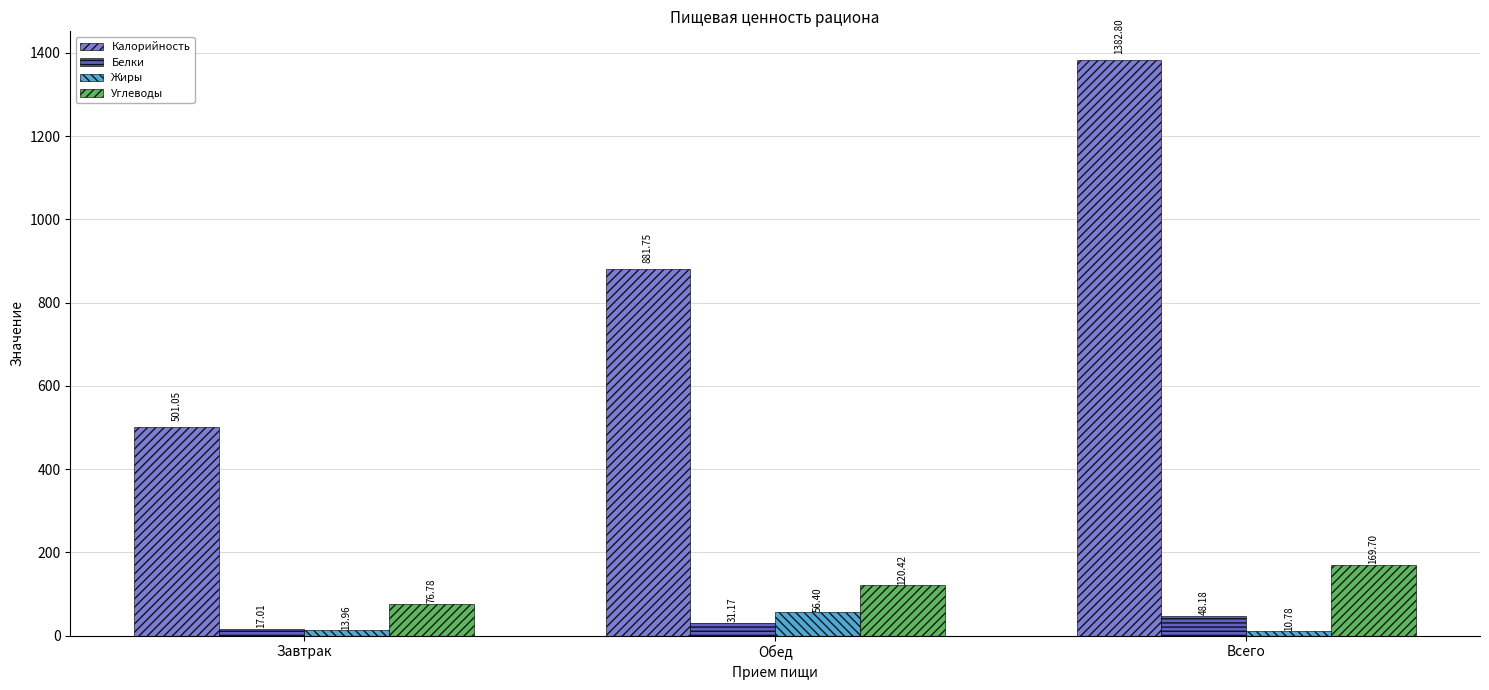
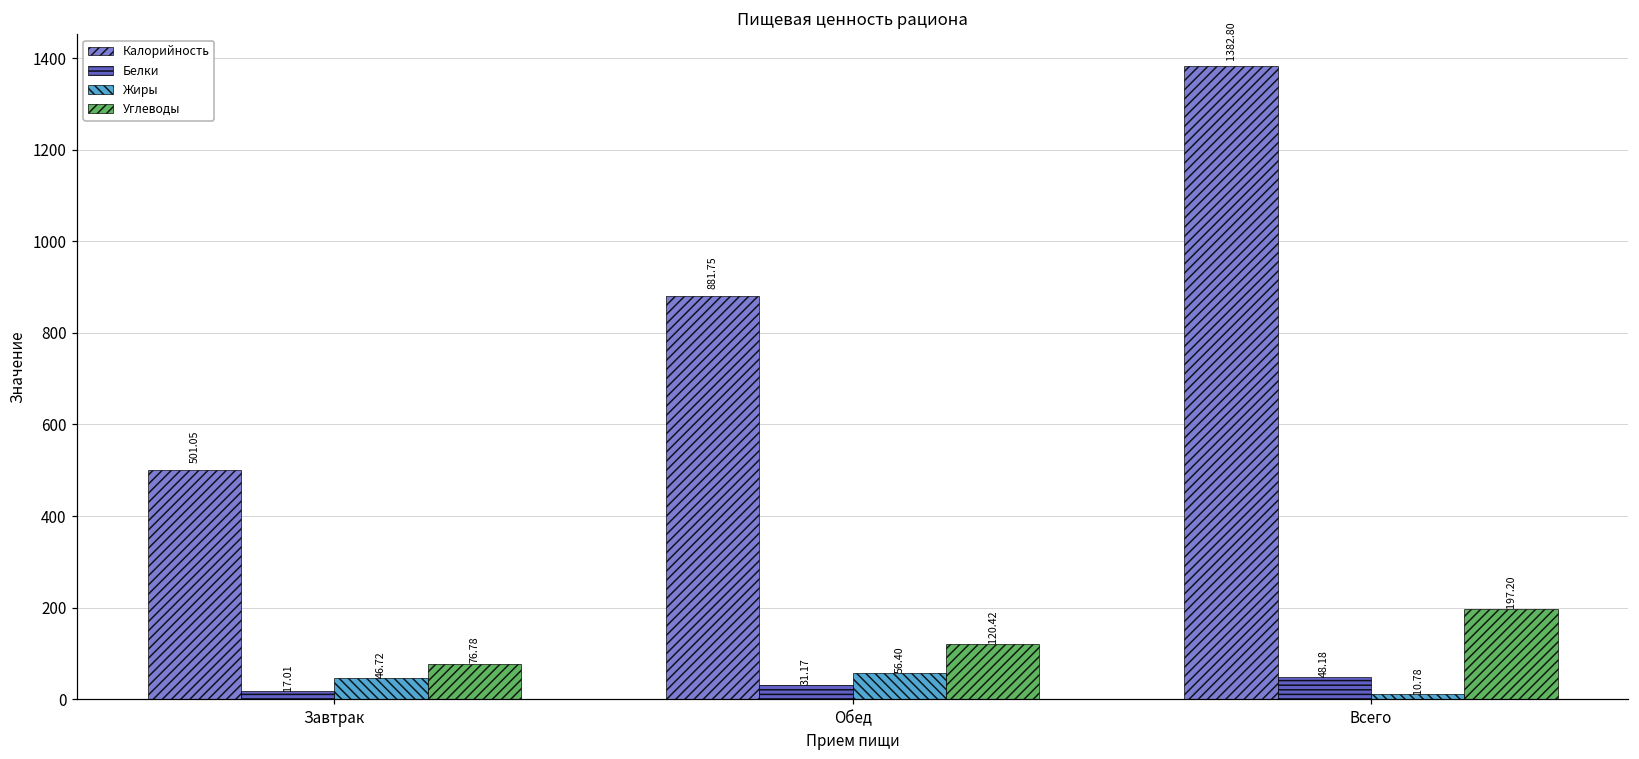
  {
    "Жиры": {
-     "Завтрак": 13.96,
+     "Завтрак": 46.72,
      "Обед": 56.40,
      "Всего": 10.78
    },
    "Углеводы": {
      "Завтрак": 76.78,
      "Обед": 120.42,
-     "Всего": 169.70
+     "Всего": 197.20
    }
  }
